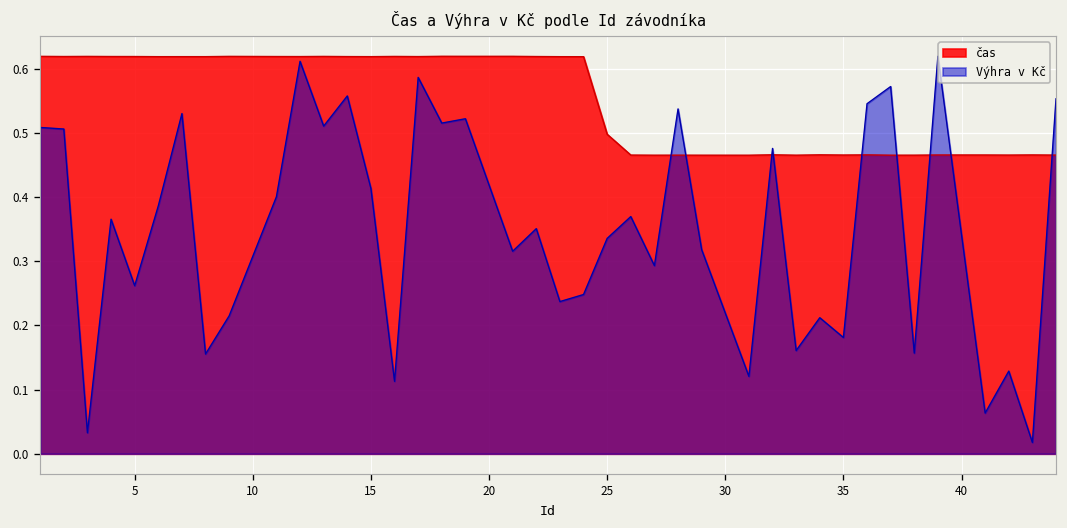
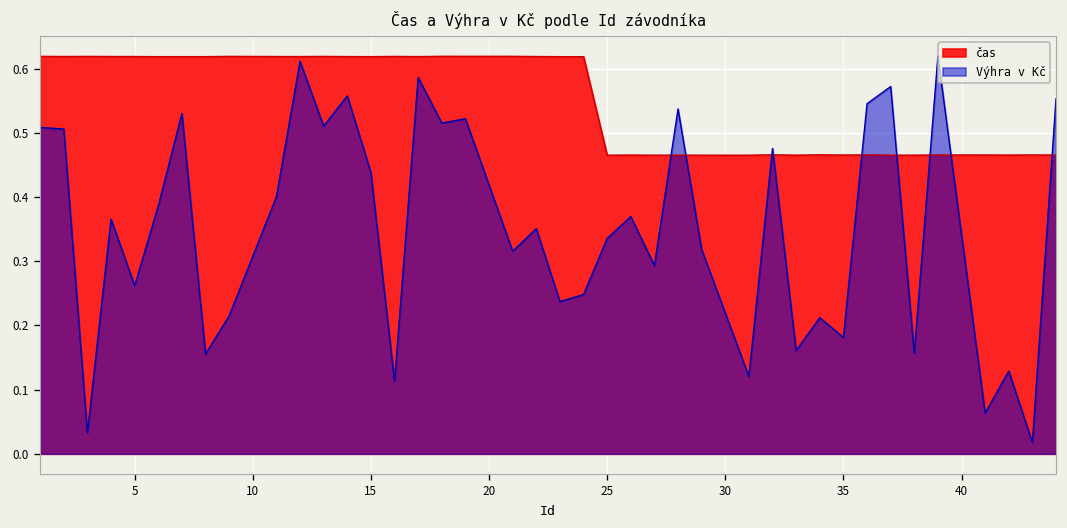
  {
    "čas": {
      "5": 0.62,
      "15": 0.62,
-     "25": 0.50,
+     "25": 0.47,
      "35": 0.47
    },
    "Výhra v Kč": {
      "5": 0.26,
-     "15": 0.41,
+     "15": 0.44,
      "25": 0.34,
      "35": 0.18
    }
  }
